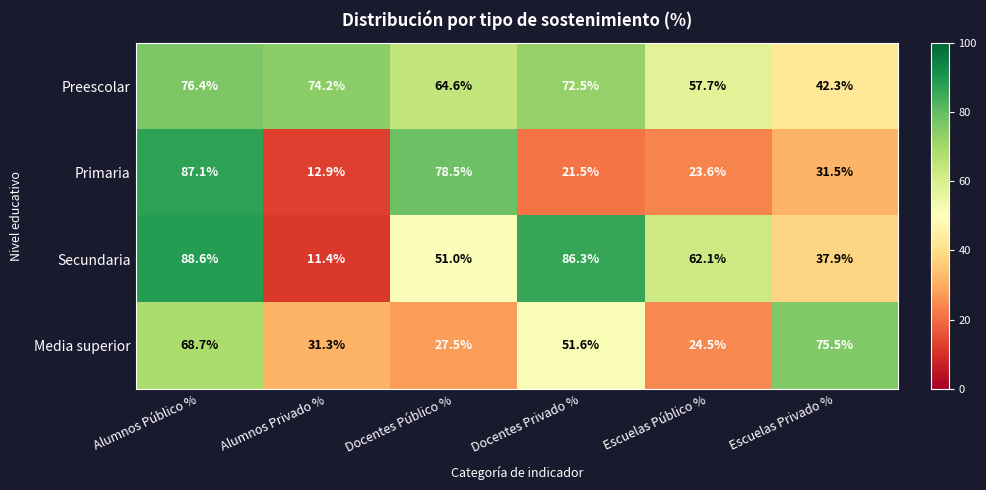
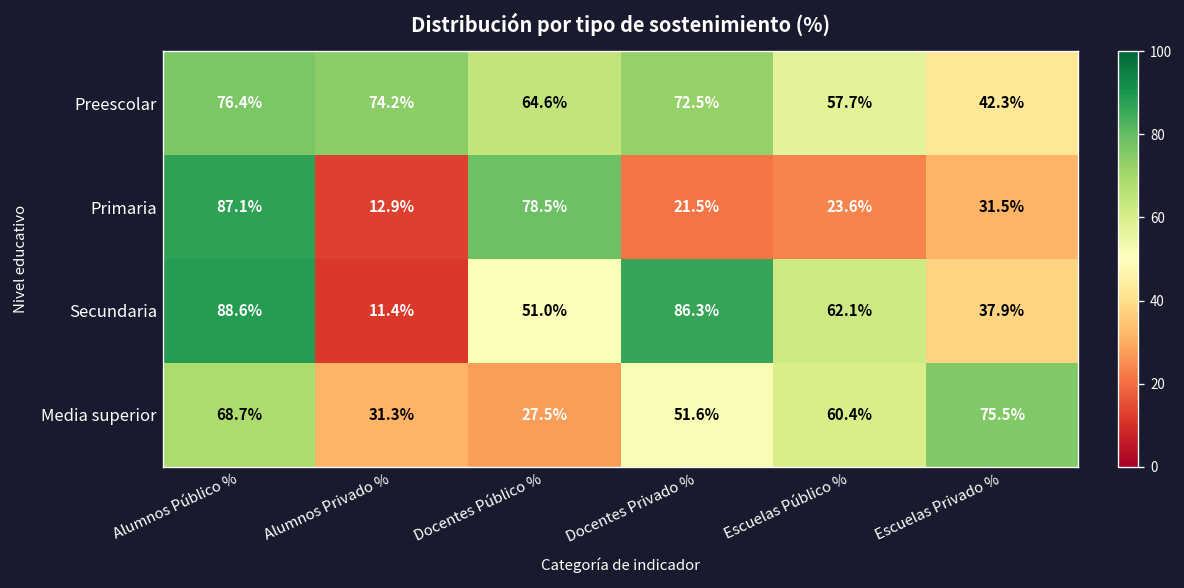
  {
    "Preescolar": {
      "Alumnos Público %": "76.4%",
      "Alumnos Privado %": "74.2%",
      "Docentes Público %": "64.6%",
      "Docentes Privado %": "72.5%",
      "Escuelas Público %": "57.7%",
      "Escuelas Privado %": "42.3%"
    },
    "Primaria": {
      "Alumnos Público %": "87.1%",
      "Alumnos Privado %": "12.9%",
      "Docentes Público %": "78.5%",
      "Docentes Privado %": "21.5%",
      "Escuelas Público %": "23.6%",
      "Escuelas Privado %": "31.5%"
    },
    "Secundaria": {
      "Alumnos Público %": "88.6%",
      "Alumnos Privado %": "11.4%",
      "Docentes Público %": "51.0%",
      "Docentes Privado %": "86.3%",
      "Escuelas Público %": "62.1%",
      "Escuelas Privado %": "37.9%"
    },
    "Media superior": {
      "Alumnos Público %": "68.7%",
      "Alumnos Privado %": "31.3%",
      "Docentes Público %": "27.5%",
      "Docentes Privado %": "51.6%",
-     "Escuelas Público %": "24.5%",
+     "Escuelas Público %": "60.4%",
      "Escuelas Privado %": "75.5%"
    }
  }
